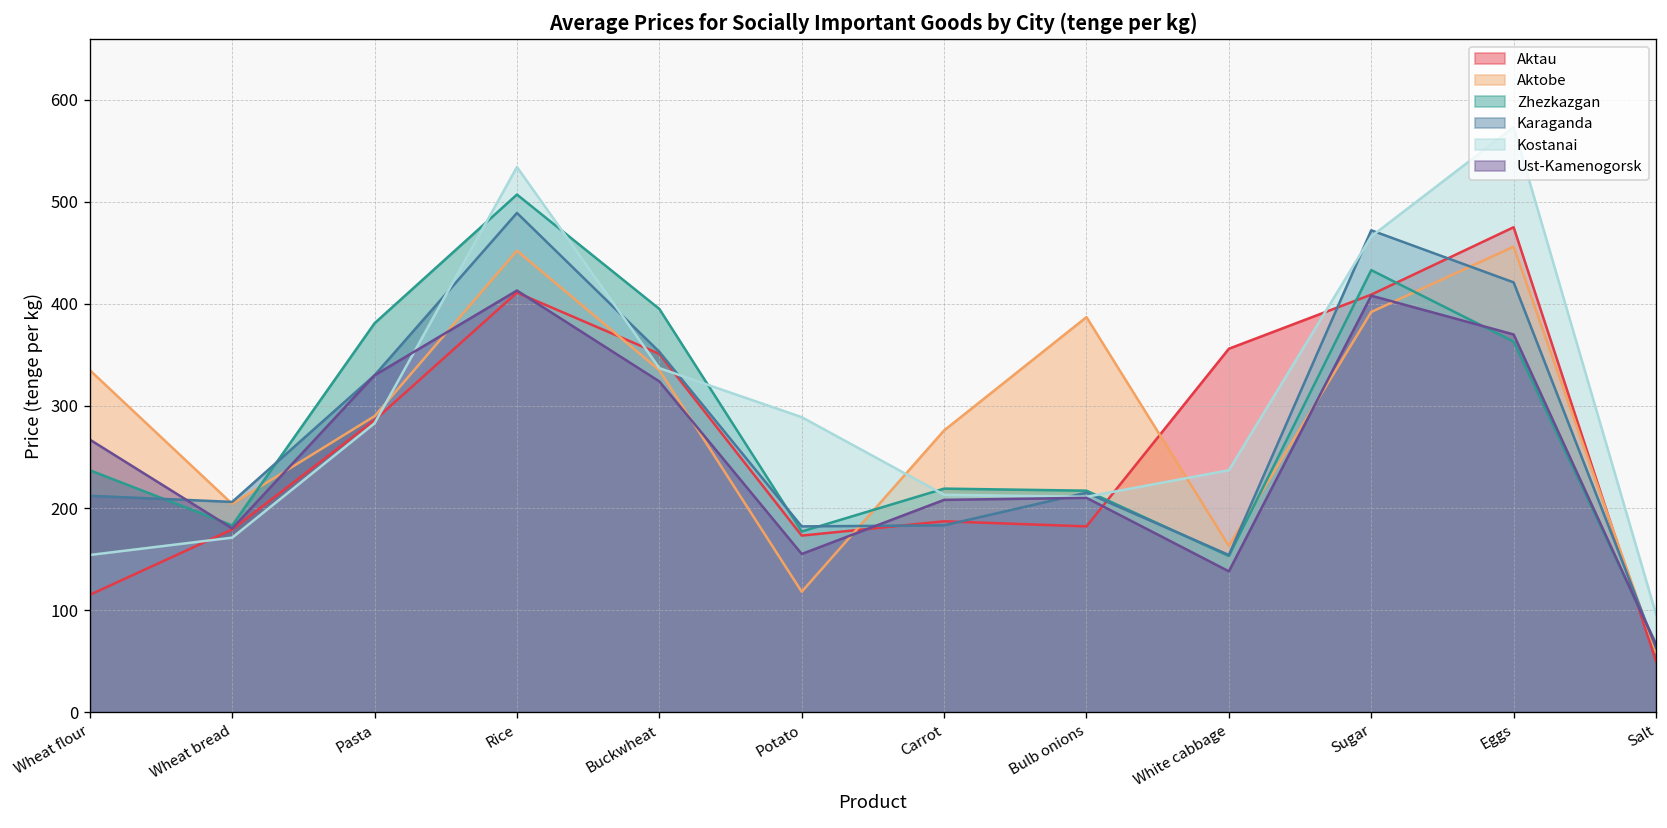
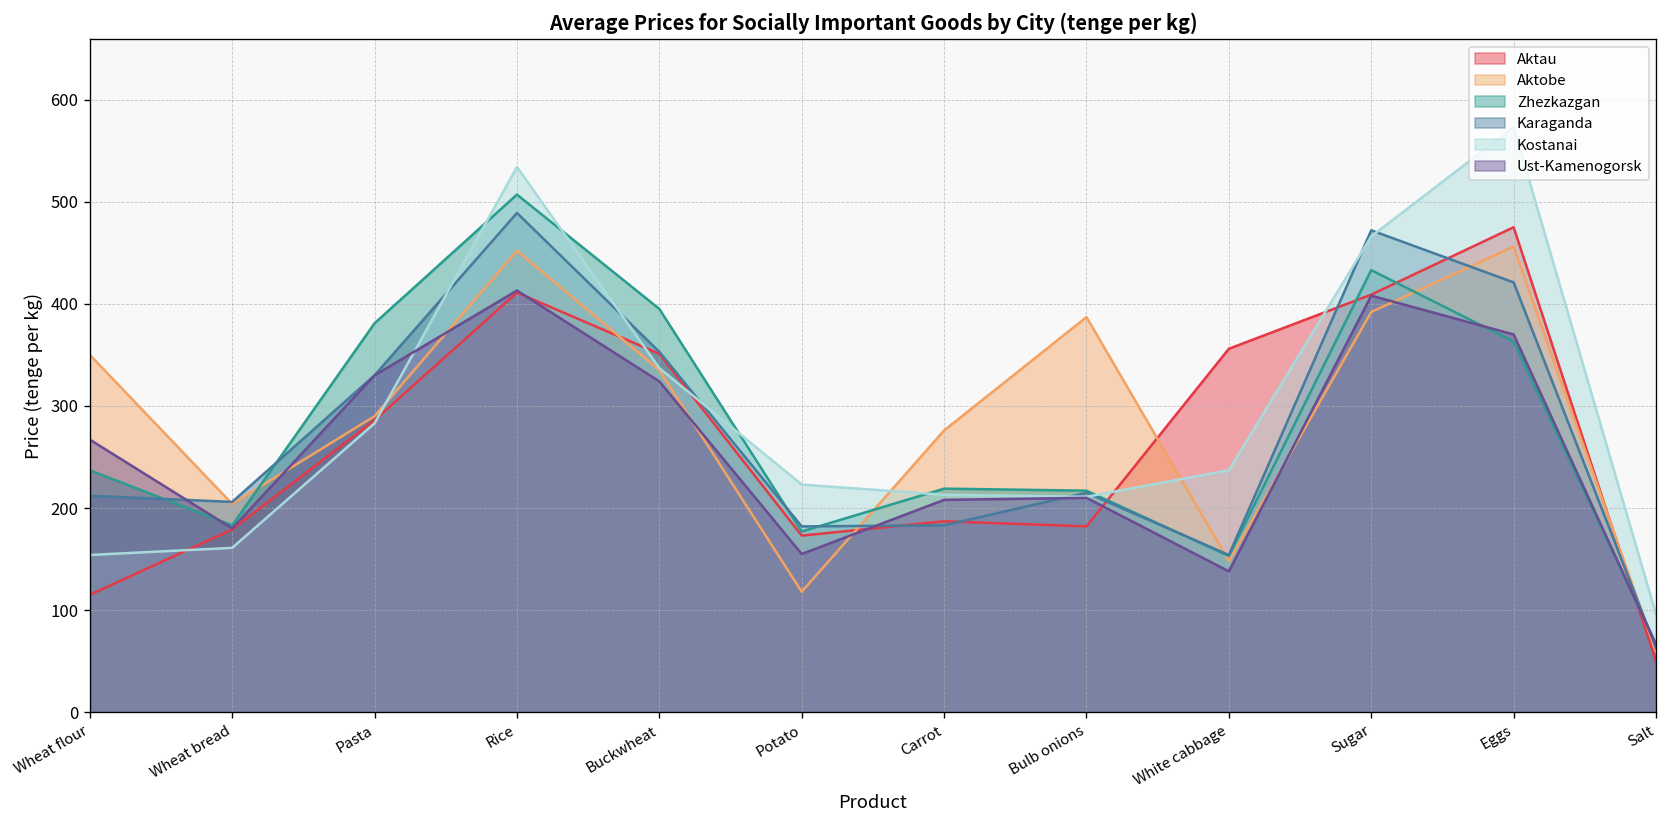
  {
    "Aktau": {
      "Wheat flour": 120,
      "Potato": 170,
      "Carrot": 190,
      "Bulb onions": 180,
      "White cabbage": 360,
      "Eggs": 480,
      "Salt": 50
    },
    "Aktobe": {
-     "Wheat flour": 340,
+     "Wheat flour": 350,
      "Pasta": 290,
      "Rice": 450,
      "Potato": 120,
      "Carrot": 280,
      "Bulb onions": 390,
-     "White cabbage": 160,
+     "White cabbage": 150,
      "Sugar": 390,
      "Eggs": 460,
      "Salt": 60
    },
    "Kostanai": {
      "Wheat flour": 150,
-     "Wheat bread": 170,
+     "Wheat bread": 160,
      "Rice": 530,
-     "Potato": 290,
+     "Potato": 220,
      "Carrot": 210,
      "White cabbage": 240,
      "Sugar": 470,
      "Salt": 100
    }
  }
